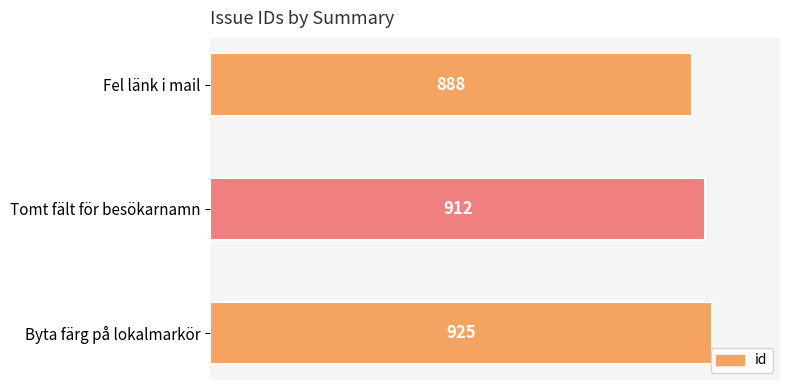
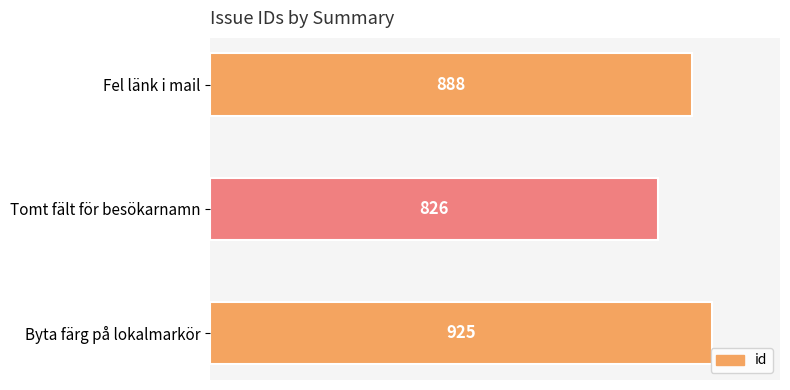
  {
    "Fel länk i mail": 888,
-   "Tomt fält för besökarnamn": 912,
+   "Tomt fält för besökarnamn": 826,
    "Byta färg på lokalmarkör": 925
  }
